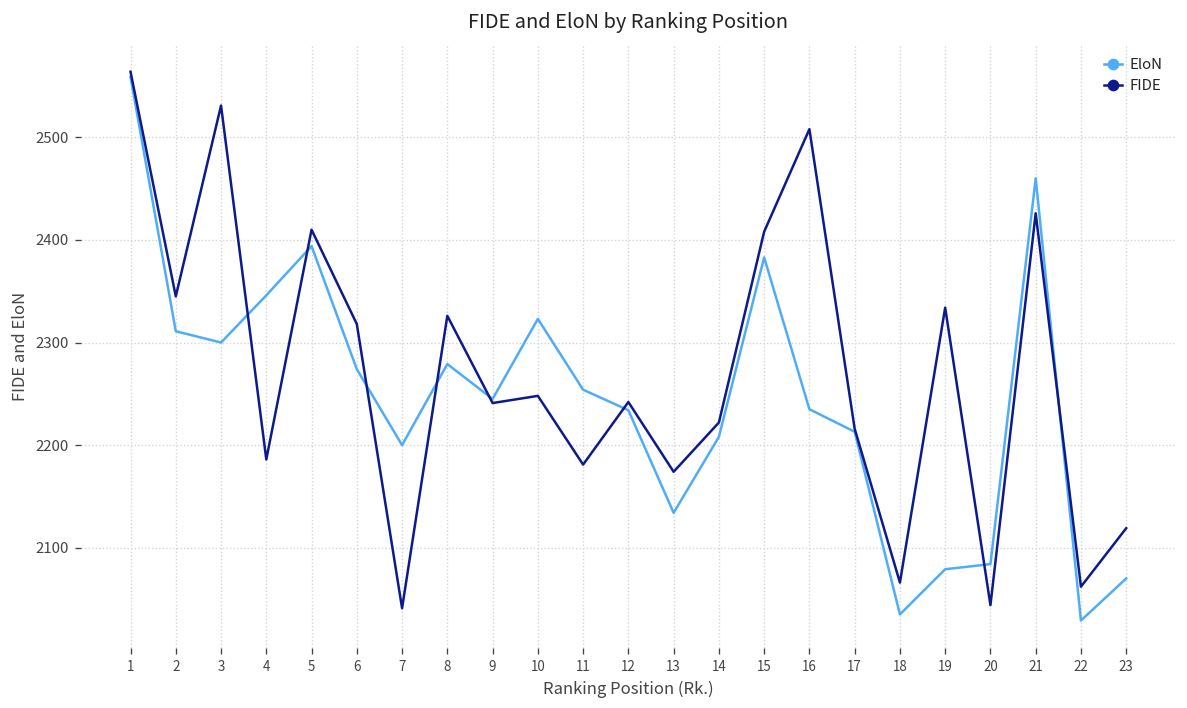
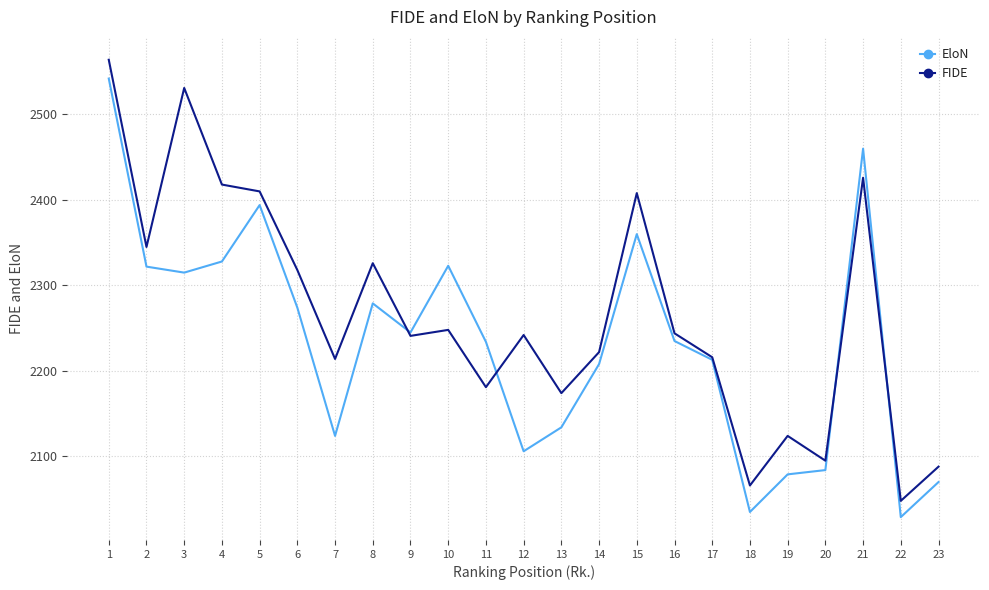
  {
    "EloN": {
-     "1": 2560,
-     "2": 2310,
-     "3": 2300,
-     "4": 2350,
+     "1": 2540,
+     "2": 2320,
+     "3": 2320,
+     "4": 2330,
      "5": 2390,
      "6": 2270,
-     "7": 2200,
+     "7": 2120,
      "8": 2280,
      "9": 2250,
      "10": 2320,
-     "11": 2250,
-     "12": 2230,
+     "11": 2230,
+     "12": 2110,
      "13": 2130,
      "14": 2210,
-     "15": 2380,
+     "15": 2360,
      "16": 2240,
      "17": 2210,
      "18": 2040,
      "19": 2080,
      "20": 2080,
      "21": 2460,
      "22": 2030,
      "23": 2070
    },
    "FIDE": {
      "1": 2560,
      "2": 2350,
      "3": 2530,
-     "4": 2190,
+     "4": 2420,
      "5": 2410,
      "6": 2320,
-     "7": 2040,
+     "7": 2210,
      "8": 2330,
      "9": 2240,
      "10": 2250,
      "11": 2180,
      "12": 2240,
      "13": 2170,
      "14": 2220,
      "15": 2410,
-     "16": 2510,
+     "16": 2240,
      "17": 2220,
      "18": 2070,
-     "19": 2330,
-     "20": 2040,
+     "19": 2120,
+     "20": 2100,
      "21": 2430,
-     "22": 2060,
-     "23": 2120
+     "22": 2050,
+     "23": 2090
    }
  }
